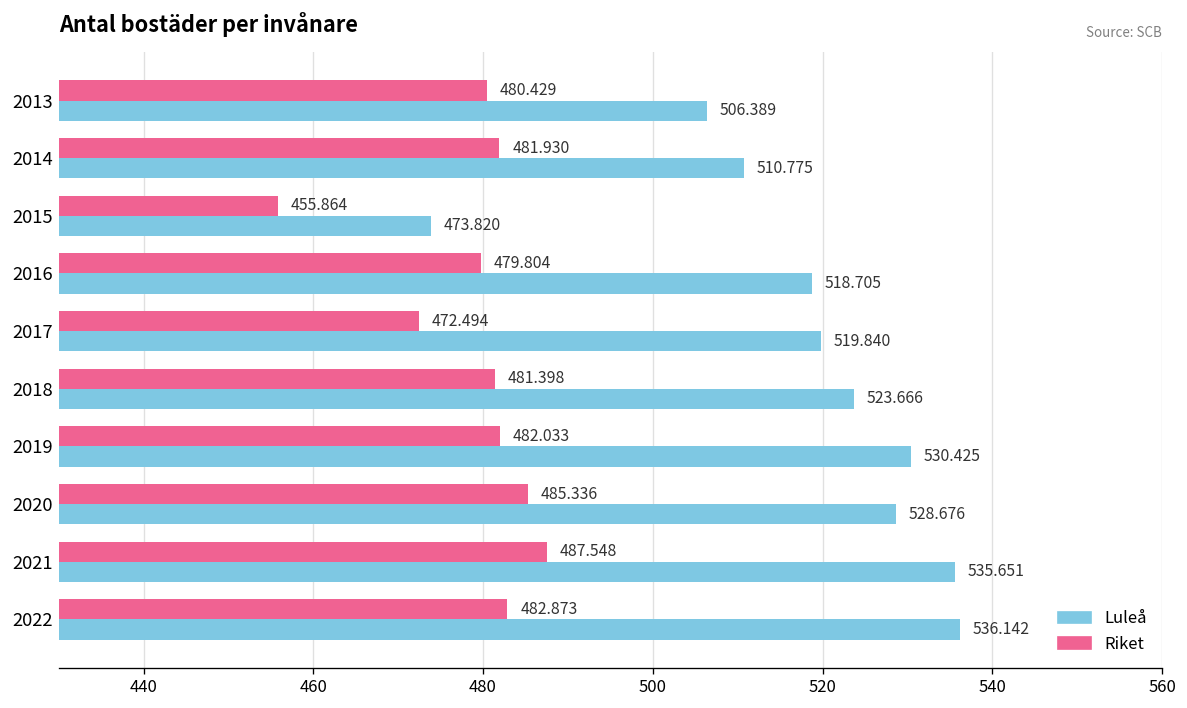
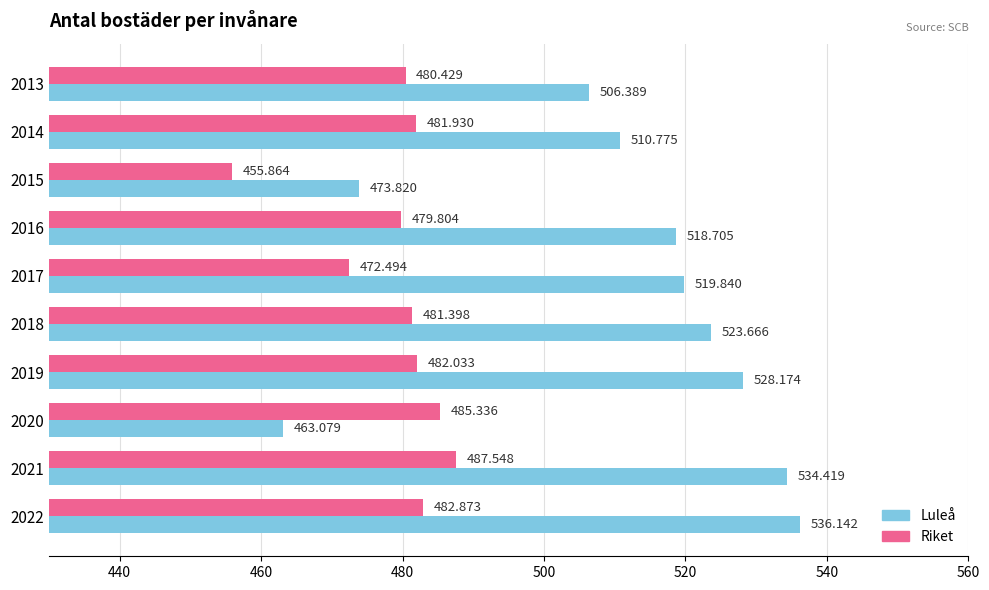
  {
    "Luleå": {
      "2013": 506.389,
      "2014": 510.775,
      "2015": 473.820,
      "2016": 518.705,
      "2017": 519.840,
      "2018": 523.666,
-     "2019": 530.425,
-     "2020": 528.676,
-     "2021": 535.651,
+     "2019": 528.174,
+     "2020": 463.079,
+     "2021": 534.419,
      "2022": 536.142
    },
    "Riket": {
      "2013": 480.429,
      "2014": 481.930,
      "2015": 455.864,
      "2016": 479.804,
      "2017": 472.494,
      "2018": 481.398,
      "2019": 482.033,
      "2020": 485.336,
      "2021": 487.548,
      "2022": 482.873
    }
  }
